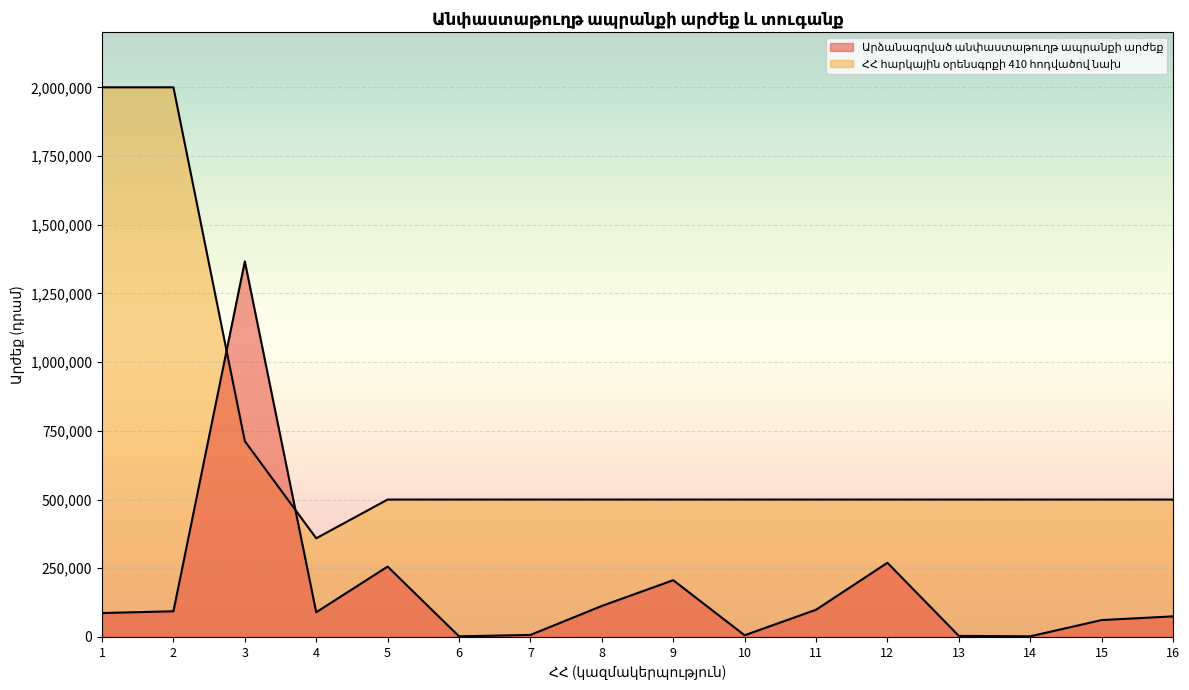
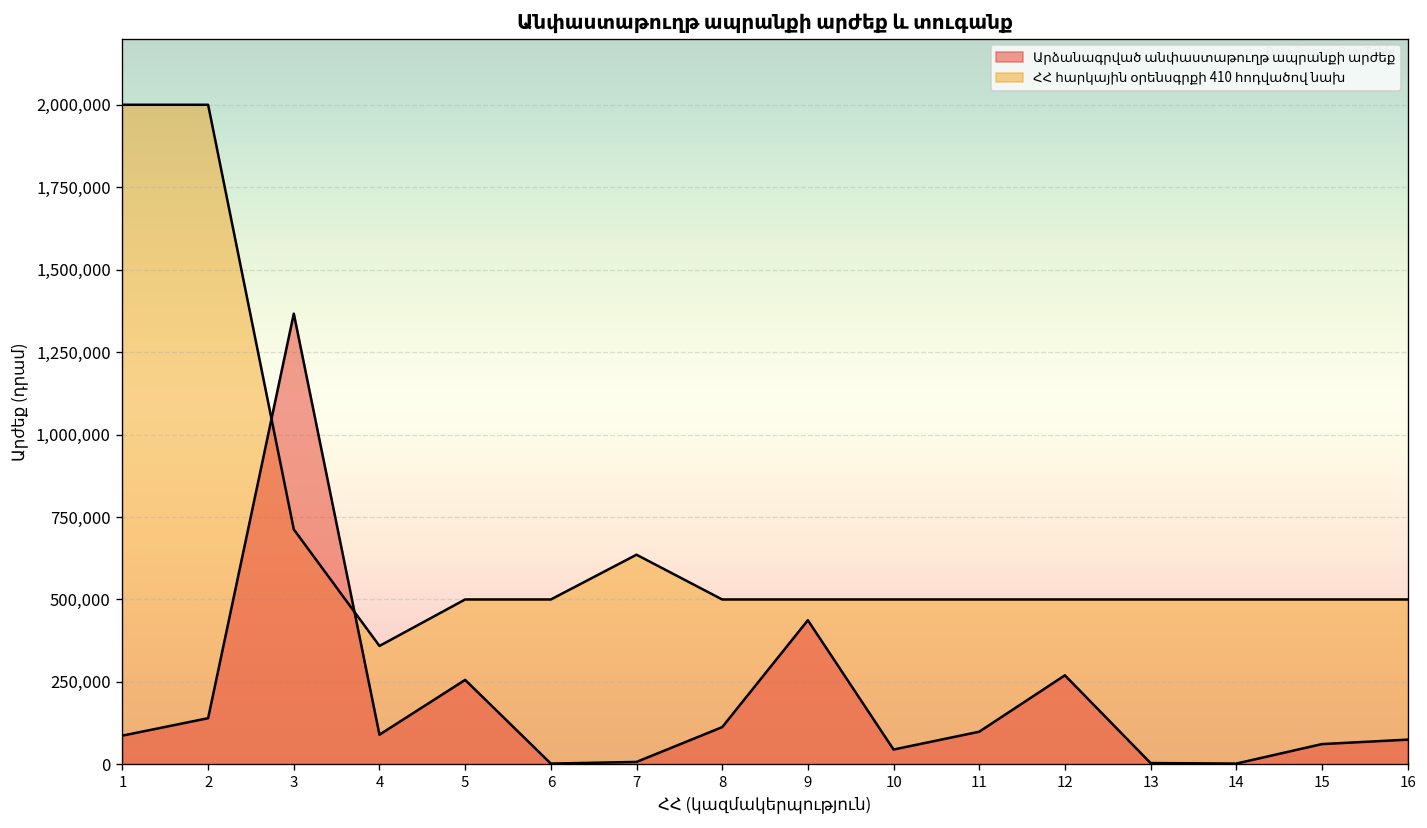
  {
    "Արձանագրված անփաստաթուղթ ապրանքի արժեք": {
      "1": "90,000",
-     "2": "90,000",
+     "2": "140,000",
      "3": "1,370,000",
      "4": "90,000",
      "5": "260,000",
      "6": "0",
      "7": "10,000",
      "8": "110,000",
-     "9": "210,000",
-     "10": "10,000",
+     "9": "440,000",
+     "10": "50,000",
      "11": "100,000",
      "12": "270,000",
      "13": "0",
      "14": "0",
      "15": "60,000",
      "16": "80,000"
    },
    "ՀՀ հարկային օրենսգրքի 410 հոդվածով նախ": {
      "1": "2,000,000",
      "2": "2,000,000",
      "3": "710,000",
      "4": "360,000",
      "5": "500,000",
      "6": "500,000",
-     "7": "500,000",
+     "7": "640,000",
      "8": "500,000",
      "9": "500,000",
      "10": "500,000",
      "11": "500,000",
      "12": "500,000",
      "13": "500,000",
      "14": "500,000",
      "15": "500,000",
      "16": "500,000"
    }
  }
